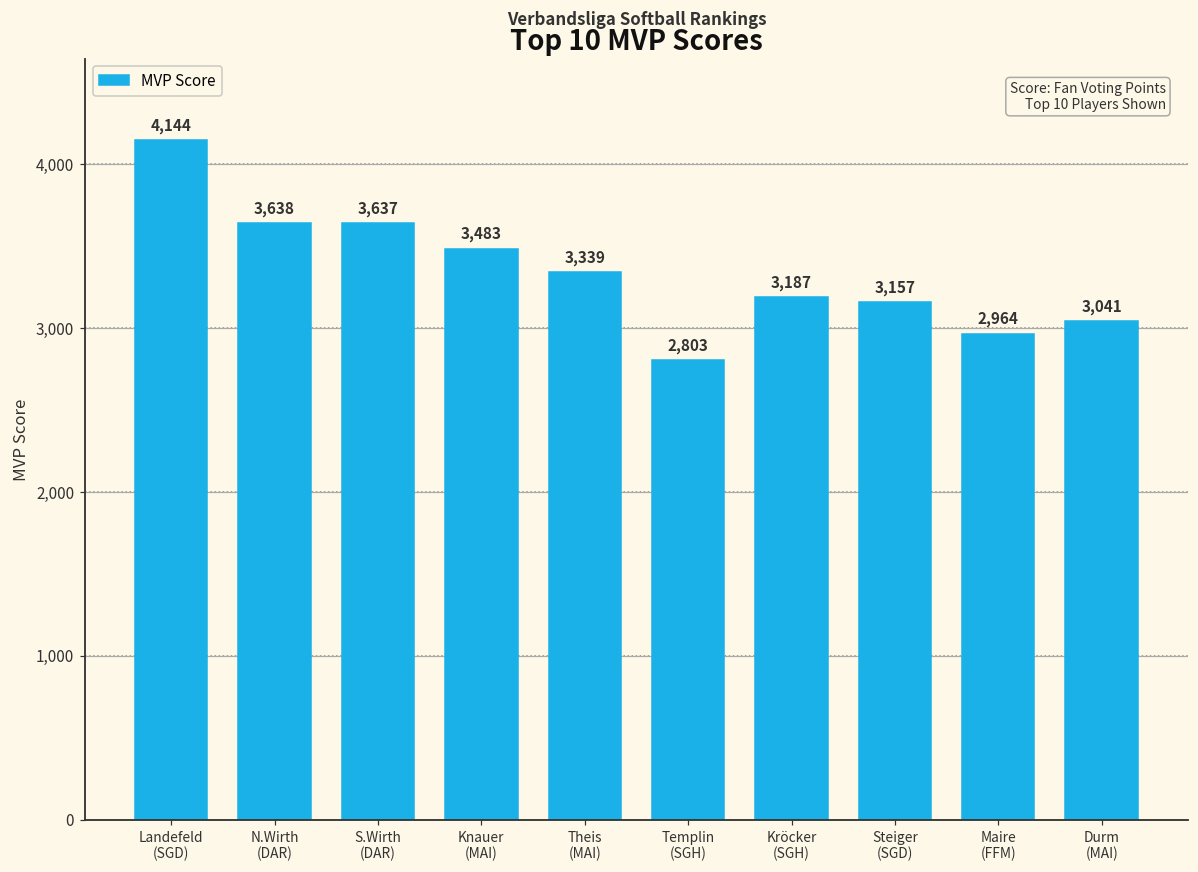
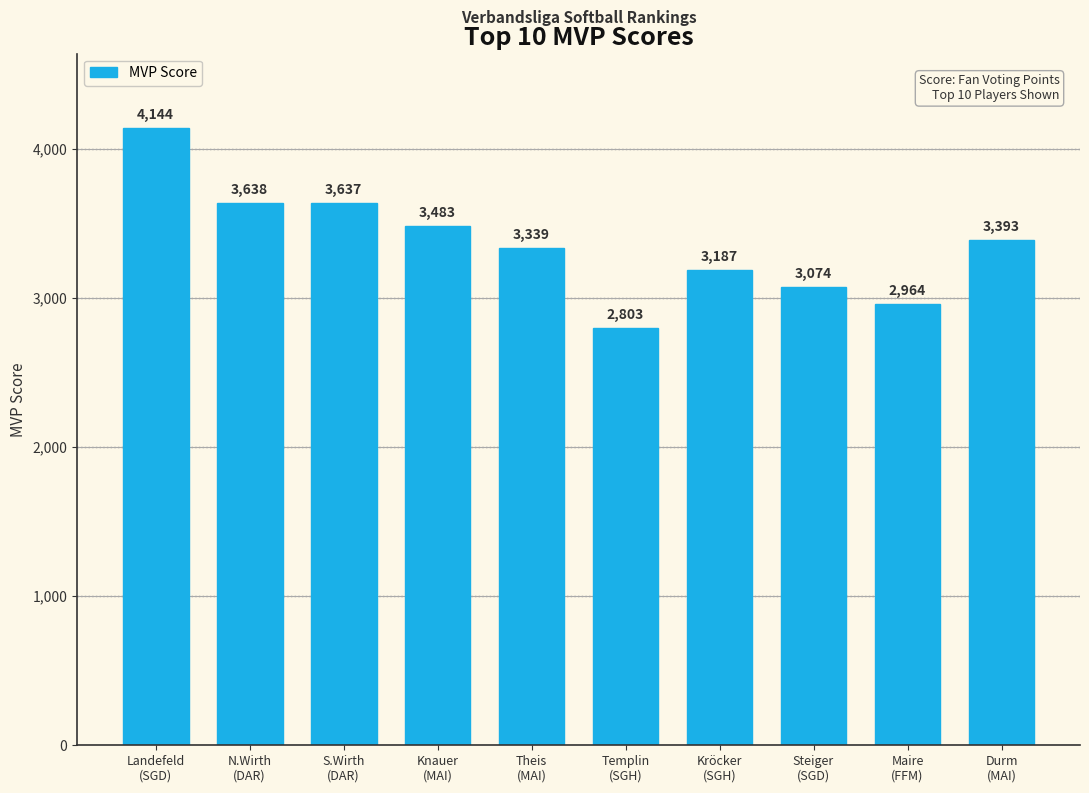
  {
    "Landefeld (SGD)": "4,144",
    "N.Wirth (DAR)": "3,638",
    "S.Wirth (DAR)": "3,637",
    "Knauer (MAI)": "3,483",
    "Theis (MAI)": "3,339",
    "Templin (SGH)": "2,803",
    "Kröcker (SGH)": "3,187",
-   "Steiger (SGD)": "3,157",
+   "Steiger (SGD)": "3,074",
    "Maire (FFM)": "2,964",
-   "Durm (MAI)": "3,041"
+   "Durm (MAI)": "3,393"
  }
